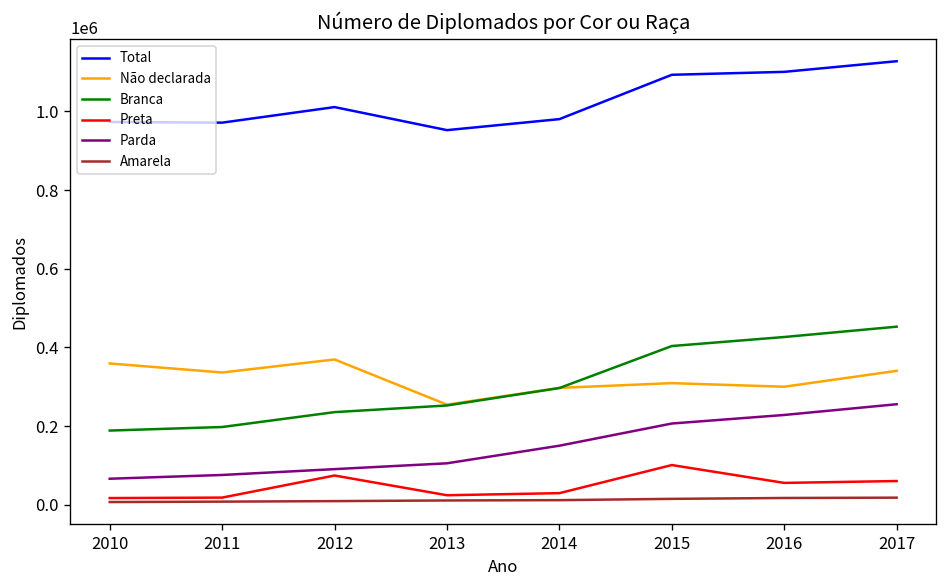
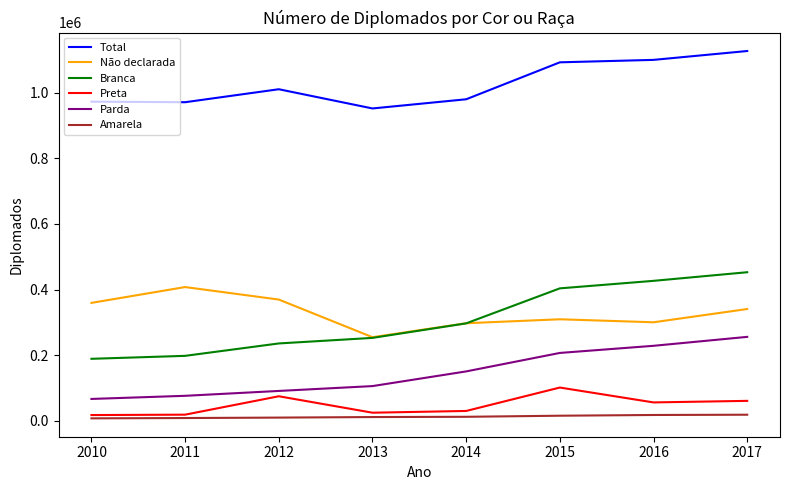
  {
    "Total": {
      "2011": 970000,
      "2012": 1010000,
      "2013": 950000,
      "2014": 980000,
      "2015": 1090000,
      "2016": 1100000,
      "2017": 1130000
    },
    "Não declarada": {
      "2010": 360000,
-     "2011": 340000,
+     "2011": 410000,
      "2012": 370000,
      "2015": 310000,
      "2016": 300000,
      "2017": 340000
    },
    "Branca": {
      "2010": 190000,
      "2011": 200000,
      "2012": 240000,
      "2015": 400000,
      "2016": 430000,
      "2017": 450000
    },
    "Preta": {
      "2010": 20000,
      "2011": 20000,
      "2012": 70000,
      "2013": 20000,
      "2014": 30000,
      "2015": 100000,
      "2016": 60000,
      "2017": 60000
    },
    "Parda": {
      "2010": 70000,
      "2011": 80000,
      "2012": 90000,
      "2013": 110000,
      "2014": 150000,
      "2015": 210000,
      "2016": 230000,
      "2017": 260000
    },
    "Amarela": {
      "2010": 10000,
      "2011": 10000,
      "2012": 10000,
      "2013": 10000,
      "2014": 10000,
      "2015": 20000,
      "2016": 20000,
      "2017": 20000
    }
  }
